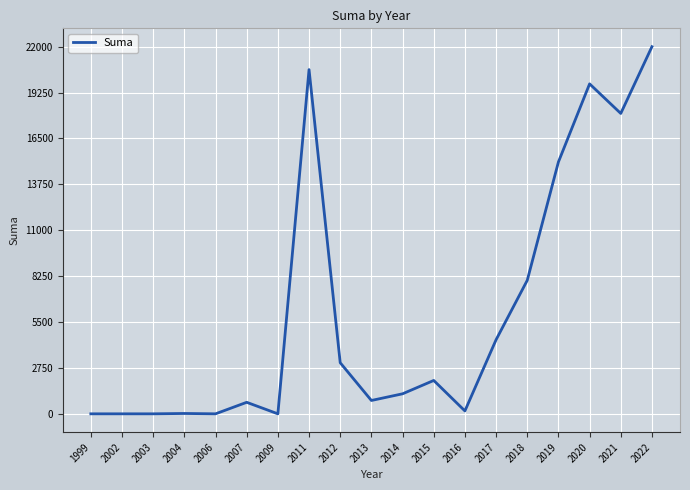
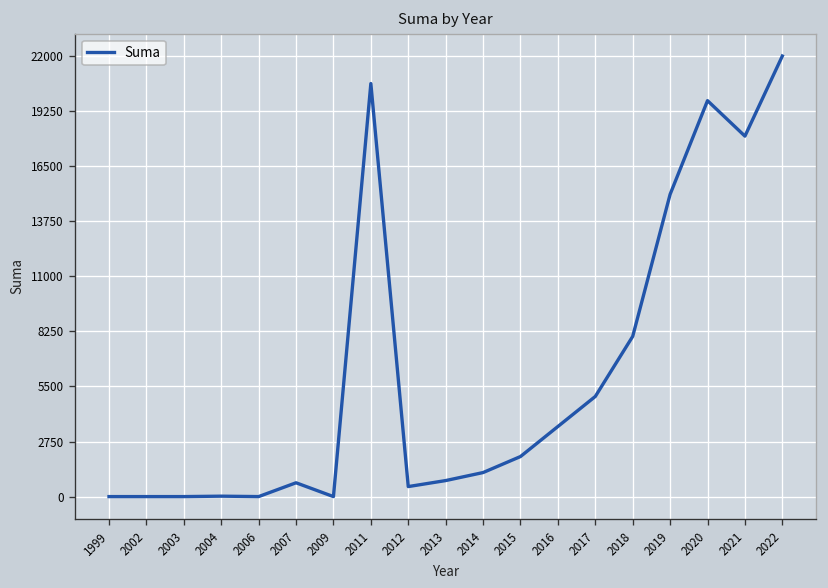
  {
    "1999": 0,
    "2002": 0,
    "2003": 0,
    "2004": 0,
    "2006": 0,
    "2007": 700,
    "2009": 0,
    "2011": 20600,
-   "2012": 3100,
+   "2012": 500,
    "2013": 800,
    "2014": 1200,
    "2015": 2000,
-   "2016": 200,
-   "2017": 4400,
+   "2016": 3500,
+   "2017": 5000,
    "2018": 8000,
    "2019": 15100,
    "2020": 19800,
    "2021": 18000,
    "2022": 22000
  }
